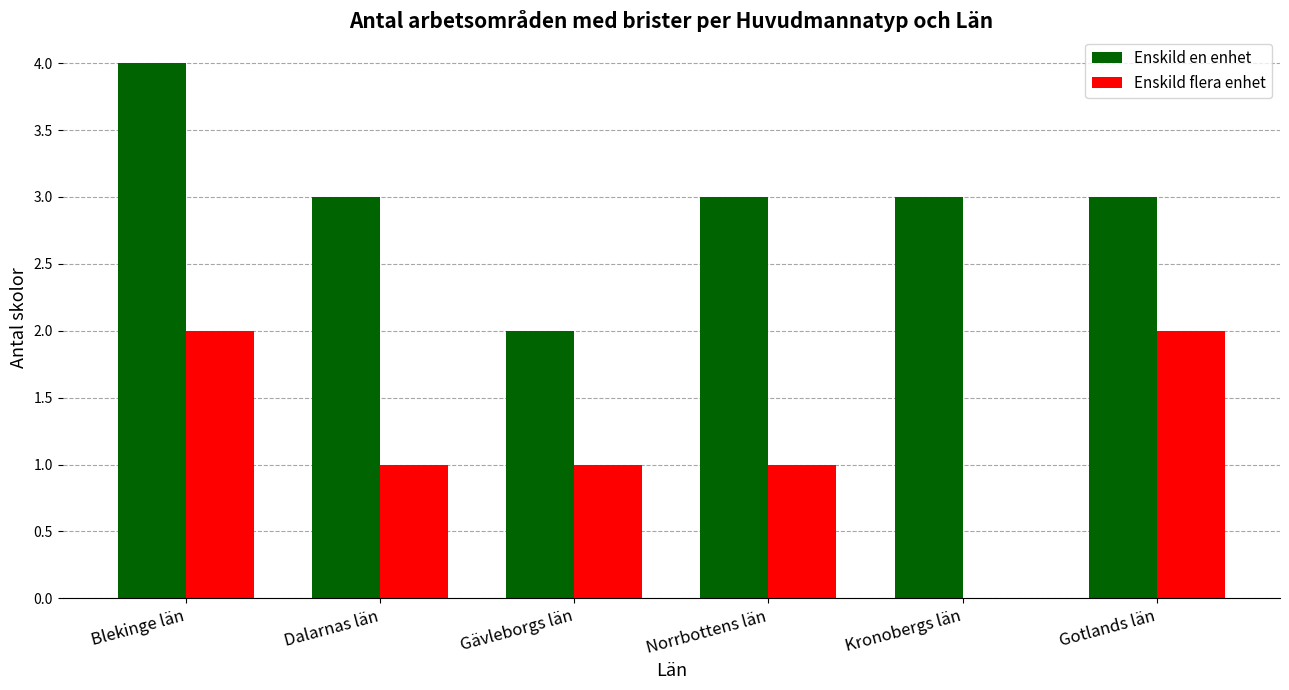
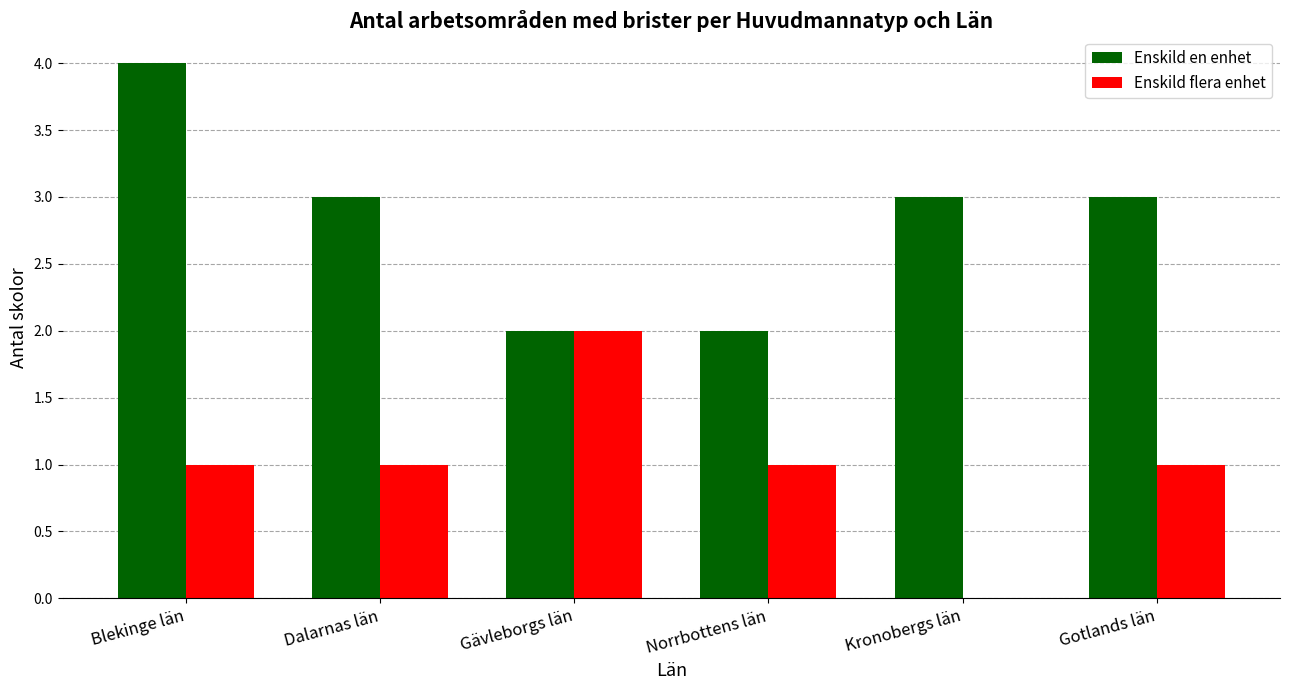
  {
    "Enskild en enhet": {
      "Blekinge län": 4,
      "Dalarnas län": 3,
      "Gävleborgs län": 2,
-     "Norrbottens län": 3,
+     "Norrbottens län": 2,
      "Kronobergs län": 3,
      "Gotlands län": 3
    },
    "Enskild flera enhet": {
-     "Blekinge län": 2,
+     "Blekinge län": 1,
      "Dalarnas län": 1,
-     "Gävleborgs län": 1,
+     "Gävleborgs län": 2,
      "Norrbottens län": 1,
      "Kronobergs län": 0,
-     "Gotlands län": 2
+     "Gotlands län": 1
    }
  }
